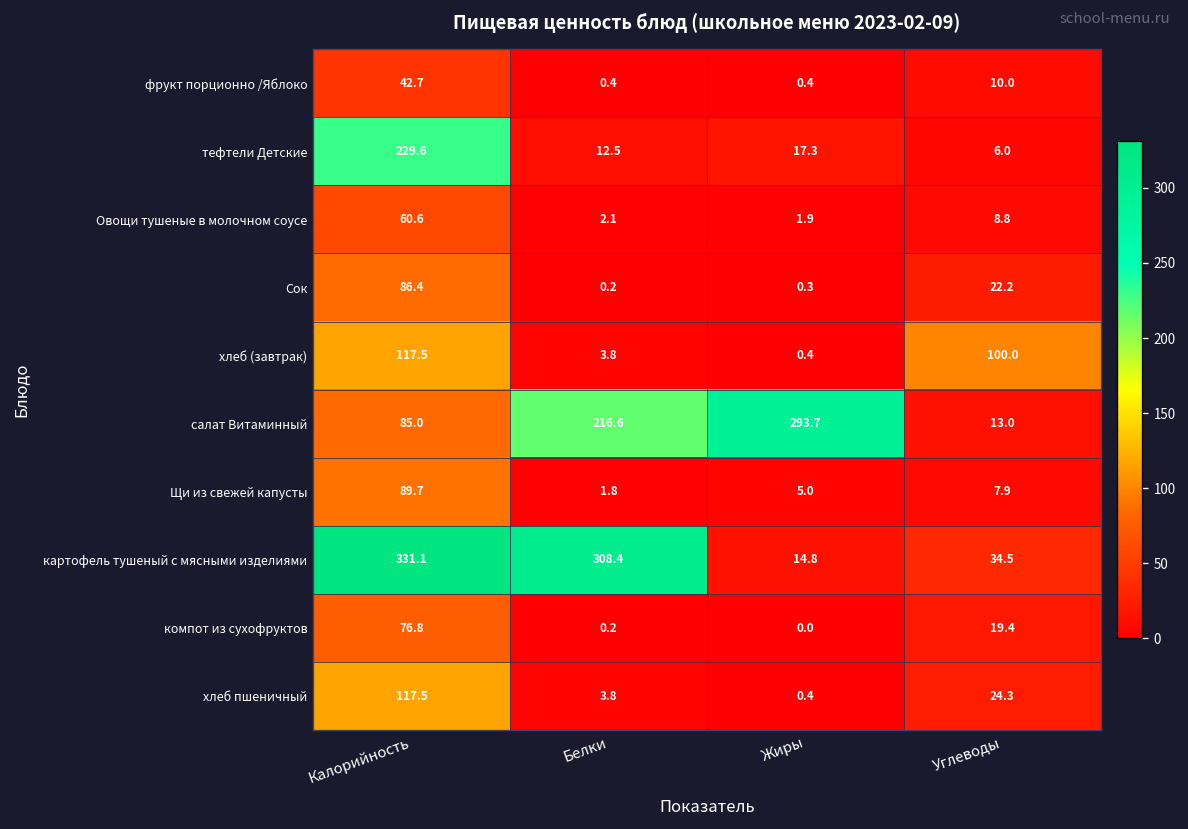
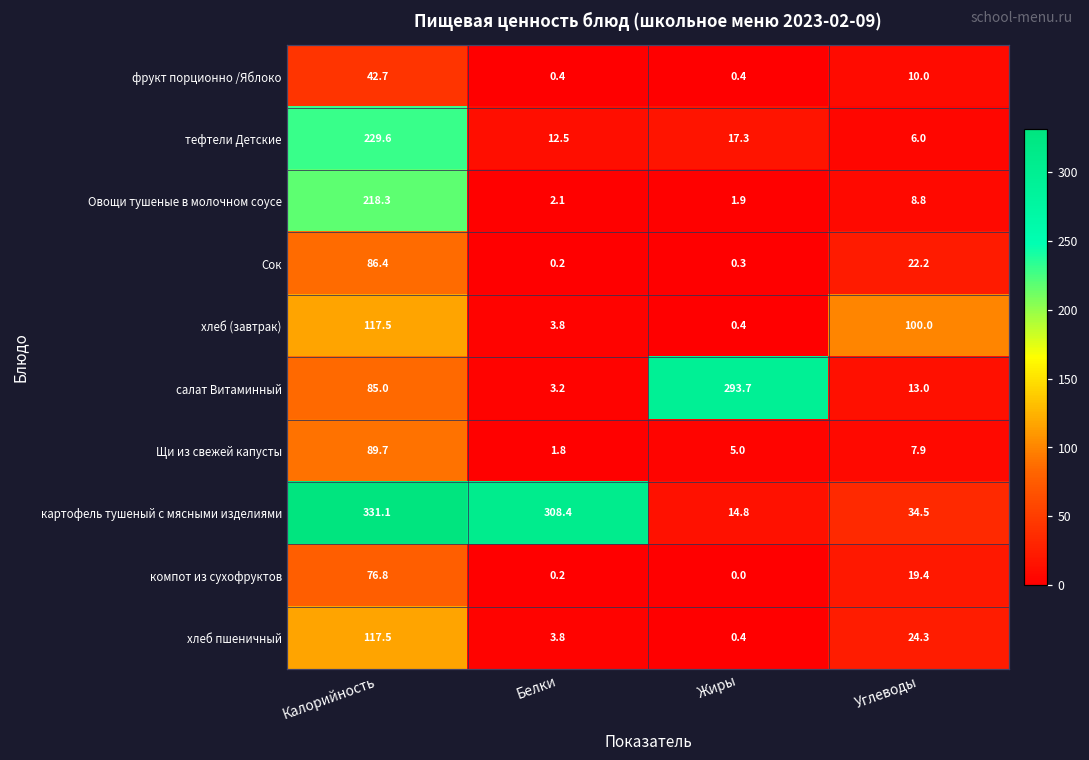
  {
    "фрукт порционно /Яблоко": {
      "Калорийность": 42.7,
      "Белки": 0.4,
      "Жиры": 0.4,
      "Углеводы": 10.0
    },
    "тефтели Детские": {
      "Калорийность": 229.6,
      "Белки": 12.5,
      "Жиры": 17.3,
      "Углеводы": 6.0
    },
    "Овощи тушеные в молочном соусе": {
-     "Калорийность": 60.6,
+     "Калорийность": 218.3,
      "Белки": 2.1,
      "Жиры": 1.9,
      "Углеводы": 8.8
    },
    "Сок": {
      "Калорийность": 86.4,
      "Белки": 0.2,
      "Жиры": 0.3,
      "Углеводы": 22.2
    },
    "хлеб (завтрак)": {
      "Калорийность": 117.5,
      "Белки": 3.8,
      "Жиры": 0.4,
      "Углеводы": 100.0
    },
    "салат Витаминный": {
      "Калорийность": 85.0,
-     "Белки": 216.6,
+     "Белки": 3.2,
      "Жиры": 293.7,
      "Углеводы": 13.0
    },
    "Щи из свежей капусты": {
      "Калорийность": 89.7,
      "Белки": 1.8,
      "Жиры": 5.0,
      "Углеводы": 7.9
    },
    "картофель тушеный с мясными изделиями": {
      "Калорийность": 331.1,
      "Белки": 308.4,
      "Жиры": 14.8,
      "Углеводы": 34.5
    },
    "компот из сухофруктов": {
      "Калорийность": 76.8,
      "Белки": 0.2,
      "Жиры": 0.0,
      "Углеводы": 19.4
    },
    "хлеб пшеничный": {
      "Калорийность": 117.5,
      "Белки": 3.8,
      "Жиры": 0.4,
      "Углеводы": 24.3
    }
  }
